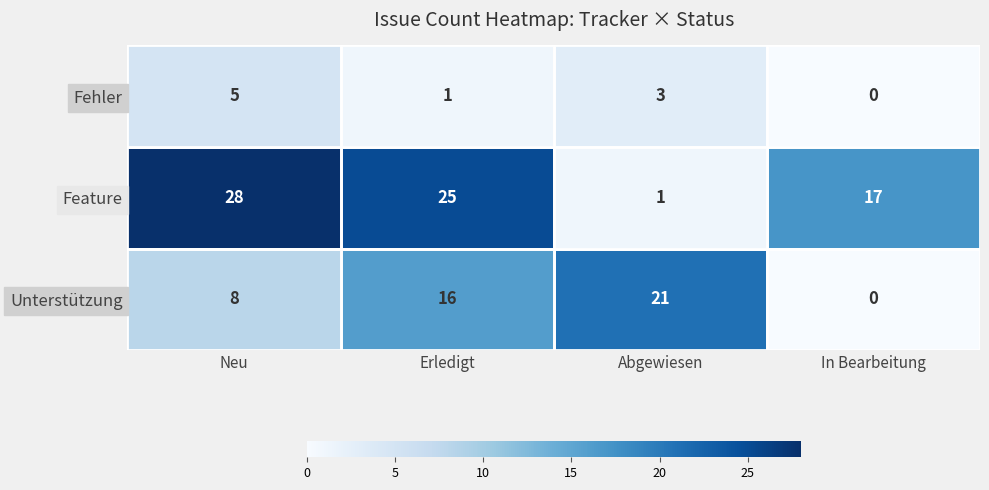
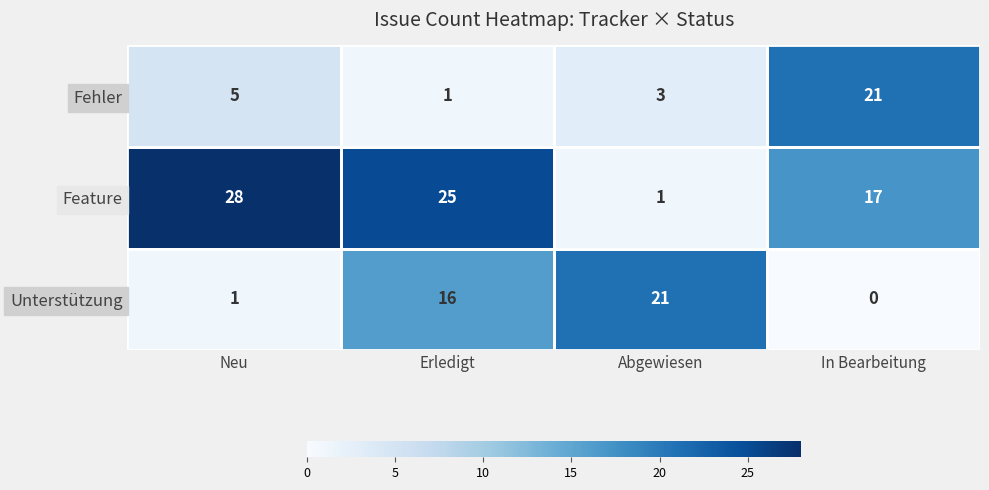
  {
    "Fehler": {
      "Neu": 5,
      "Erledigt": 1,
      "Abgewiesen": 3,
-     "In Bearbeitung": 0
+     "In Bearbeitung": 21
    },
    "Feature": {
      "Neu": 28,
      "Erledigt": 25,
      "Abgewiesen": 1,
      "In Bearbeitung": 17
    },
    "Unterstützung": {
-     "Neu": 8,
+     "Neu": 1,
      "Erledigt": 16,
      "Abgewiesen": 21,
      "In Bearbeitung": 0
    }
  }
